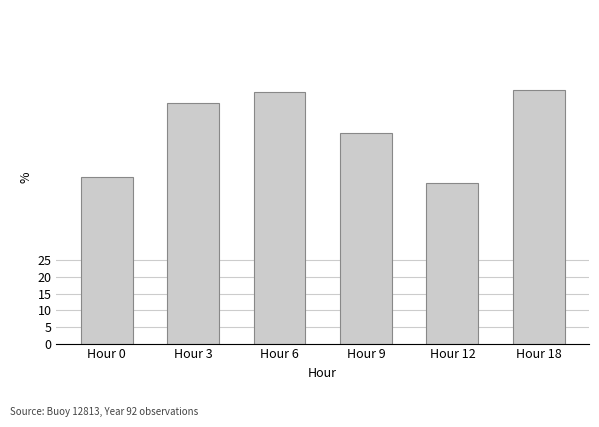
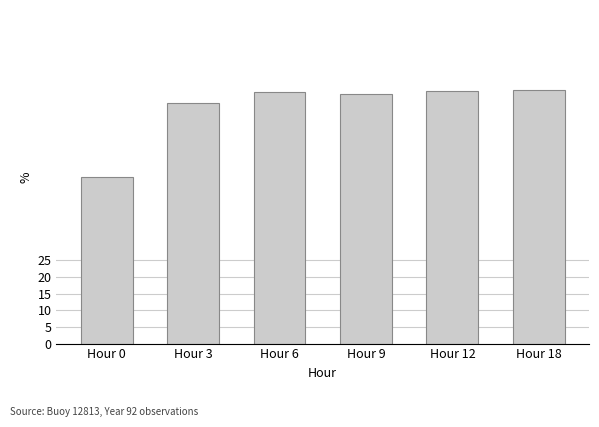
  {
    "Hour 0": 50,
    "Hour 3": 72,
    "Hour 6": 75,
-   "Hour 9": 63,
-   "Hour 12": 48,
+   "Hour 9": 75,
+   "Hour 12": 76,
    "Hour 18": 76
  }
